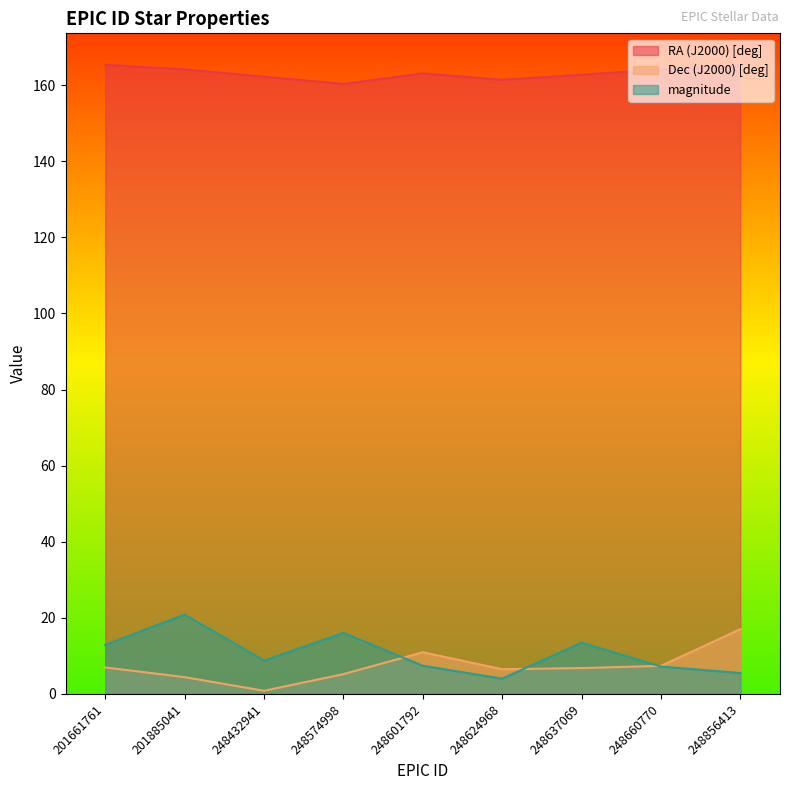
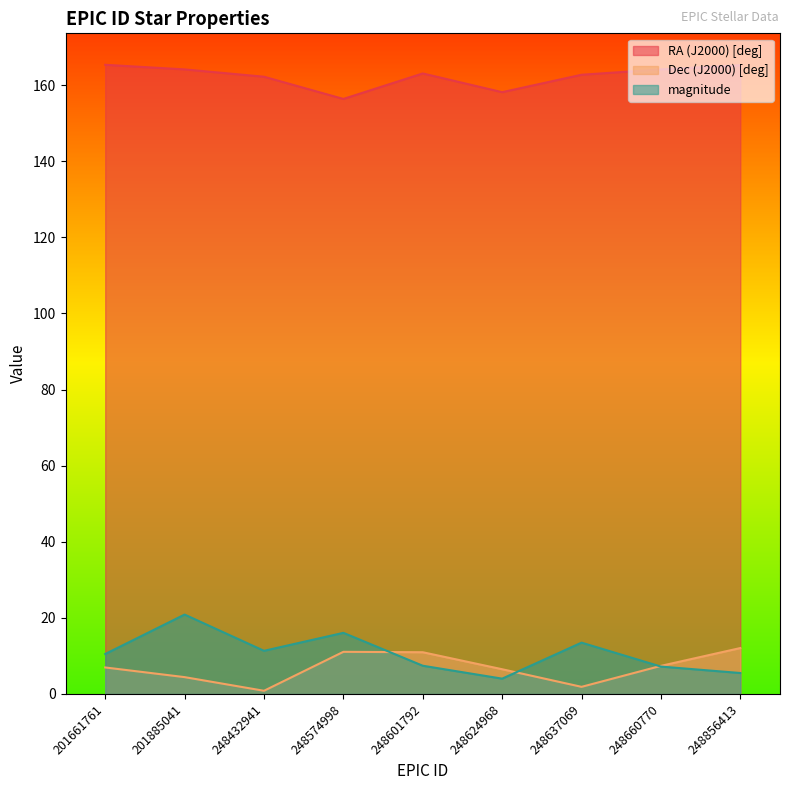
  {
    "RA (J2000) [deg]": {
      "201661761": 165,
      "201885041": 164,
      "248432941": 162,
-     "248574998": 160,
+     "248574998": 156,
      "248601792": 163,
-     "248624968": 161,
+     "248624968": 158,
      "248637069": 163
    },
    "Dec (J2000) [deg]": {
      "201661761": 7,
      "201885041": 4,
      "248432941": 1,
-     "248574998": 5,
+     "248574998": 11,
      "248601792": 11,
      "248624968": 7,
-     "248637069": 7,
-     "248856413": 17
+     "248637069": 2,
+     "248856413": 12
    },
    "magnitude": {
-     "201661761": 13,
+     "201661761": 11,
      "201885041": 21,
-     "248432941": 9,
+     "248432941": 11,
      "248574998": 16,
      "248601792": 7,
      "248624968": 4,
      "248637069": 13,
      "248856413": 6
    }
  }
